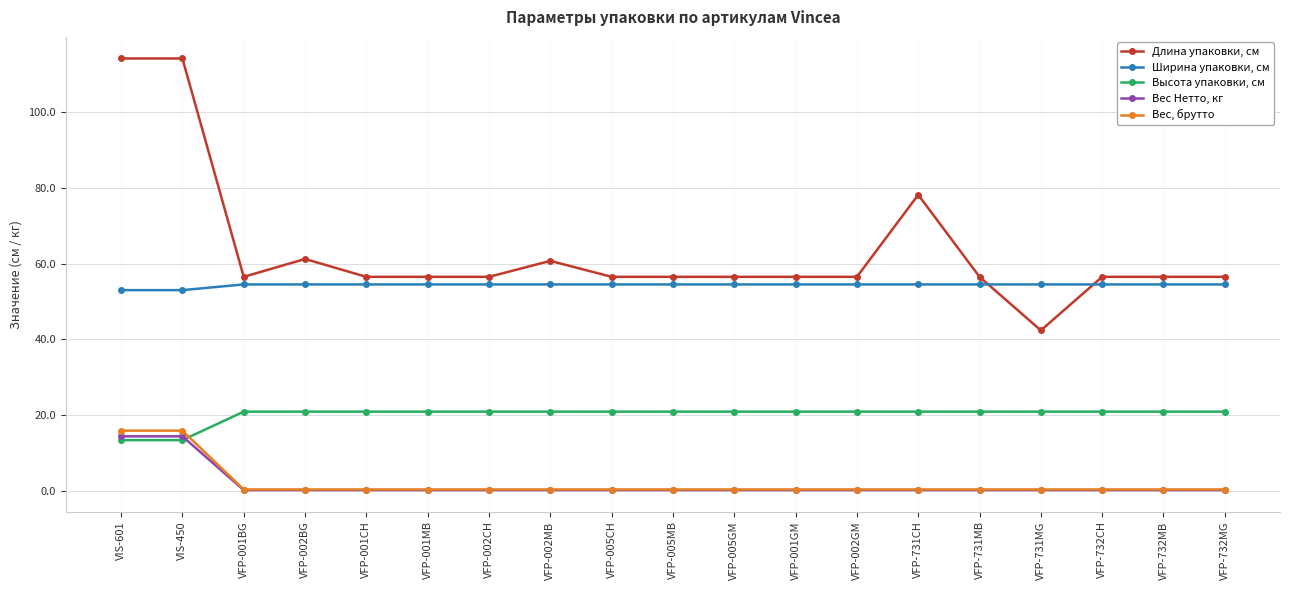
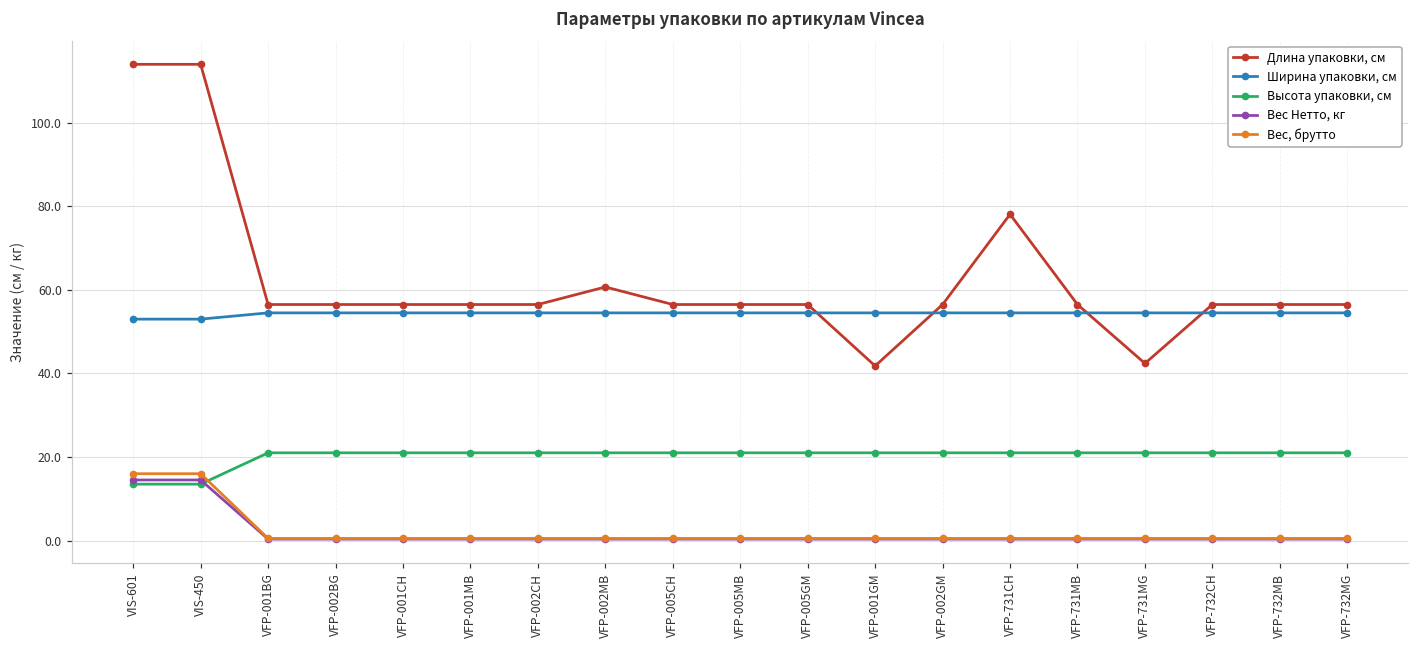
  {
    "Длина упаковки, см": {
      "VIS-601": 114,
      "VIS-450": 114,
      "VFP-001BG": 57,
-     "VFP-002BG": 61,
+     "VFP-002BG": 57,
      "VFP-001CH": 57,
      "VFP-001MB": 57,
      "VFP-002CH": 57,
      "VFP-002MB": 61,
      "VFP-005CH": 57,
      "VFP-005MB": 57,
      "VFP-005GM": 57,
-     "VFP-001GM": 57,
+     "VFP-001GM": 42,
      "VFP-002GM": 57,
      "VFP-731CH": 78,
      "VFP-731MB": 57,
      "VFP-731MG": 42,
      "VFP-732CH": 57,
      "VFP-732MB": 57,
      "VFP-732MG": 57
    },
    "Ширина упаковки, см": {
      "VIS-601": 53,
      "VIS-450": 53,
      "VFP-001BG": 55,
      "VFP-002BG": 55,
      "VFP-001CH": 55,
      "VFP-001MB": 55,
      "VFP-002CH": 55,
      "VFP-002MB": 55,
      "VFP-005CH": 55,
      "VFP-005MB": 55,
      "VFP-005GM": 55,
      "VFP-001GM": 55,
      "VFP-002GM": 55,
      "VFP-731CH": 55,
      "VFP-731MB": 55,
      "VFP-731MG": 55,
      "VFP-732CH": 55,
      "VFP-732MB": 55,
      "VFP-732MG": 55
    },
    "Высота упаковки, см": {
      "VIS-601": 14,
      "VIS-450": 14,
      "VFP-001BG": 21,
      "VFP-002BG": 21,
      "VFP-001CH": 21,
      "VFP-001MB": 21,
      "VFP-002CH": 21,
      "VFP-002MB": 21,
      "VFP-005CH": 21,
      "VFP-005MB": 21,
      "VFP-005GM": 21,
      "VFP-001GM": 21,
      "VFP-002GM": 21,
      "VFP-731CH": 21,
      "VFP-731MB": 21,
      "VFP-731MG": 21,
      "VFP-732CH": 21,
      "VFP-732MB": 21,
      "VFP-732MG": 21
    },
    "Вес Нетто, кг": {
      "VIS-601": 15,
      "VIS-450": 15
    },
    "Вес, брутто": {
      "VIS-601": 16,
      "VIS-450": 16
    }
  }
